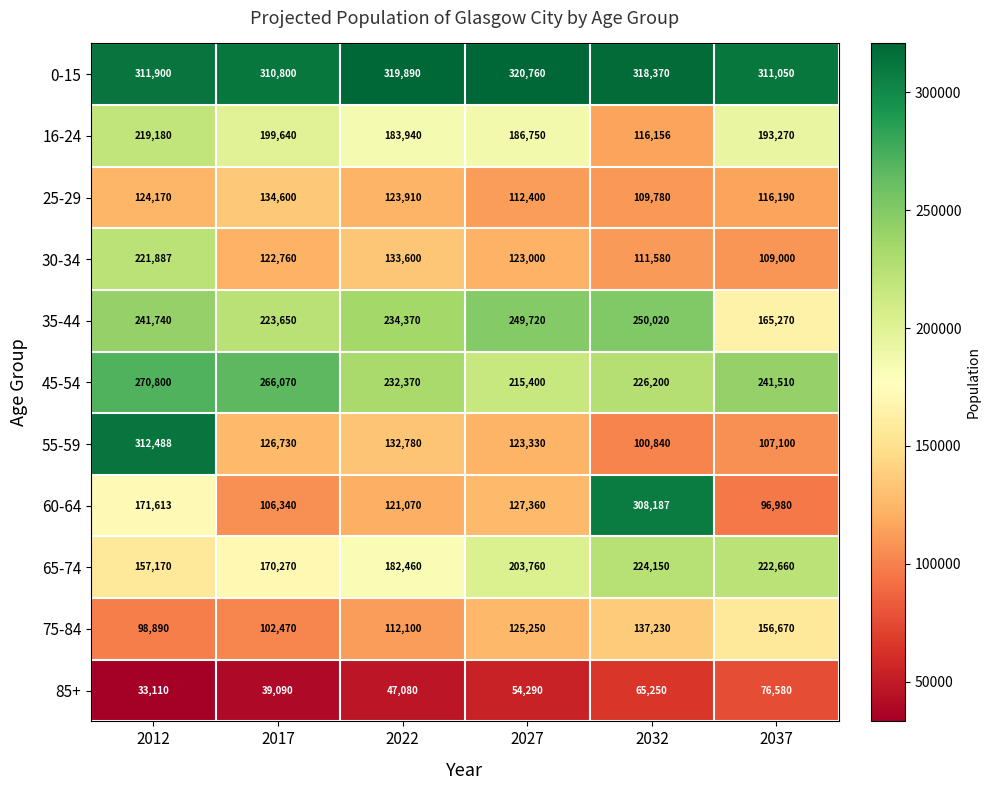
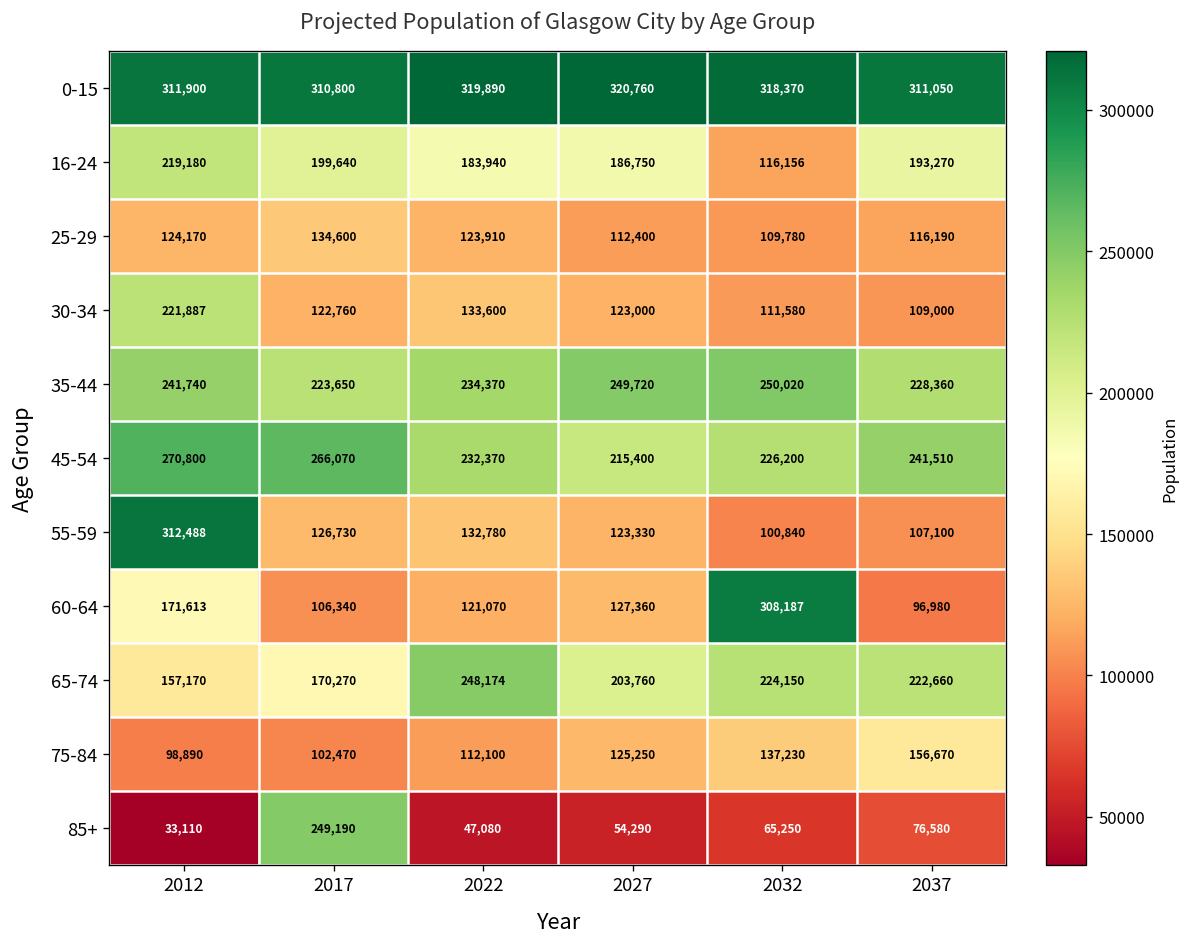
  {
    "0-15": {
      "2012": "311,900",
      "2017": "310,800",
      "2022": "319,890",
      "2027": "320,760",
      "2032": "318,370",
      "2037": "311,050"
    },
    "16-24": {
      "2012": "219,180",
      "2017": "199,640",
      "2022": "183,940",
      "2027": "186,750",
      "2032": "116,156",
      "2037": "193,270"
    },
    "25-29": {
      "2012": "124,170",
      "2017": "134,600",
      "2022": "123,910",
      "2027": "112,400",
      "2032": "109,780",
      "2037": "116,190"
    },
    "30-34": {
      "2012": "221,887",
      "2017": "122,760",
      "2022": "133,600",
      "2027": "123,000",
      "2032": "111,580",
      "2037": "109,000"
    },
    "35-44": {
      "2012": "241,740",
      "2017": "223,650",
      "2022": "234,370",
      "2027": "249,720",
      "2032": "250,020",
-     "2037": "165,270"
+     "2037": "228,360"
    },
    "45-54": {
      "2012": "270,800",
      "2017": "266,070",
      "2022": "232,370",
      "2027": "215,400",
      "2032": "226,200",
      "2037": "241,510"
    },
    "55-59": {
      "2012": "312,488",
      "2017": "126,730",
      "2022": "132,780",
      "2027": "123,330",
      "2032": "100,840",
      "2037": "107,100"
    },
    "60-64": {
      "2012": "171,613",
      "2017": "106,340",
      "2022": "121,070",
      "2027": "127,360",
      "2032": "308,187",
      "2037": "96,980"
    },
    "65-74": {
      "2012": "157,170",
      "2017": "170,270",
-     "2022": "182,460",
+     "2022": "248,174",
      "2027": "203,760",
      "2032": "224,150",
      "2037": "222,660"
    },
    "75-84": {
      "2012": "98,890",
      "2017": "102,470",
      "2022": "112,100",
      "2027": "125,250",
      "2032": "137,230",
      "2037": "156,670"
    },
    "85+": {
      "2012": "33,110",
-     "2017": "39,090",
+     "2017": "249,190",
      "2022": "47,080",
      "2027": "54,290",
      "2032": "65,250",
      "2037": "76,580"
    }
  }
